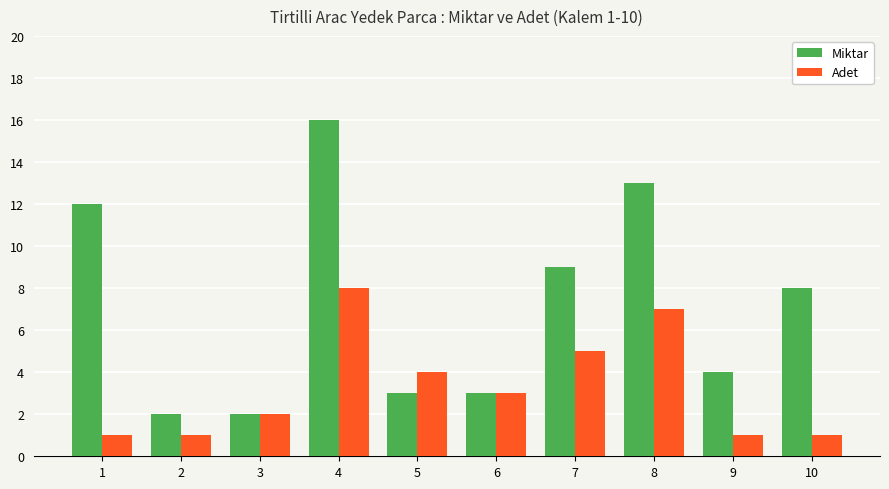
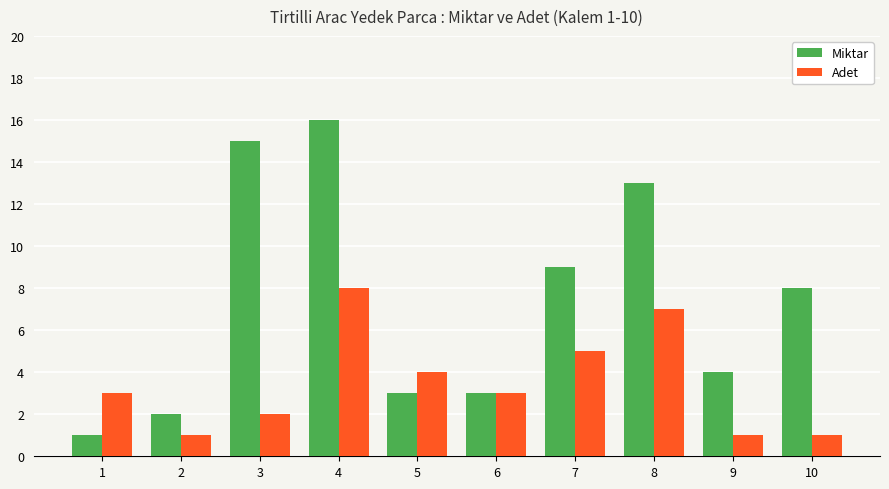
  {
    "Miktar": {
-     "1": 12,
+     "1": 1,
      "2": 2,
-     "3": 2,
+     "3": 15,
      "4": 16,
      "5": 3,
      "6": 3,
      "7": 9,
      "8": 13,
      "9": 4,
      "10": 8
    },
    "Adet": {
-     "1": 1,
+     "1": 3,
      "2": 1,
      "3": 2,
      "4": 8,
      "5": 4,
      "6": 3,
      "7": 5,
      "8": 7,
      "9": 1,
      "10": 1
    }
  }
